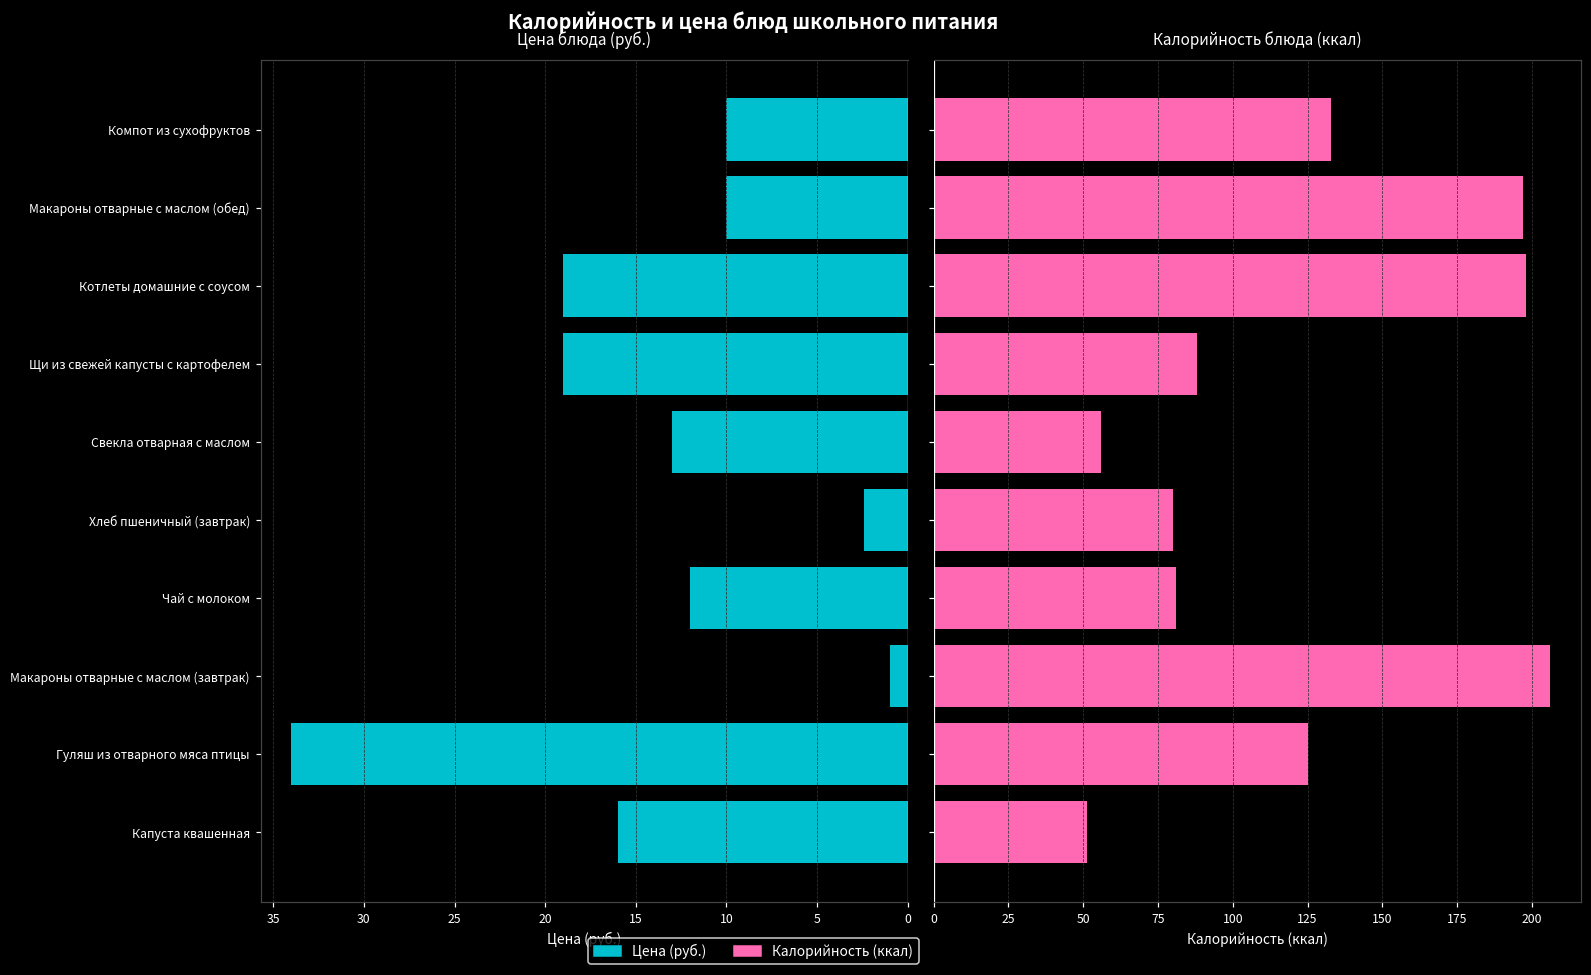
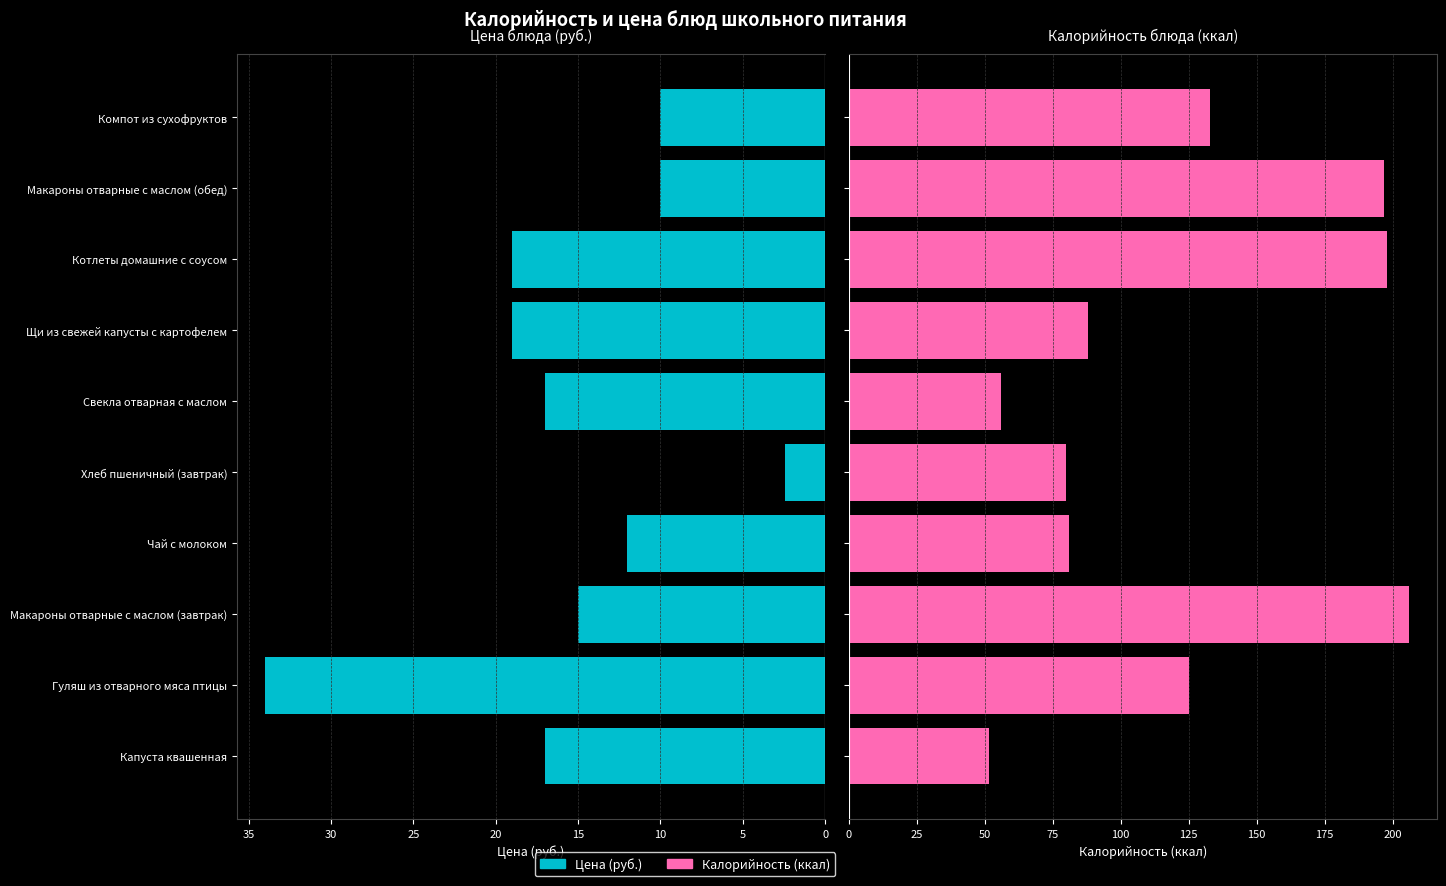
  {
    "Цена блюда (руб.)": {
      "Компот из сухофруктов": 10,
      "Макароны отварные с маслом (обед)": 10,
      "Котлеты домашние с соусом": 19,
      "Щи из свежей капусты с картофелем": 19,
-     "Свекла отварная с маслом": 13,
+     "Свекла отварная с маслом": 17,
      "Хлеб пшеничный (завтрак)": 2.4,
      "Чай с молоком": 12,
-     "Макароны отварные с маслом (завтрак)": 1,
+     "Макароны отварные с маслом (завтрак)": 15,
      "Гуляш из отварного мяса птицы": 34,
-     "Капуста квашенная": 16
+     "Капуста квашенная": 17
    }
  }
